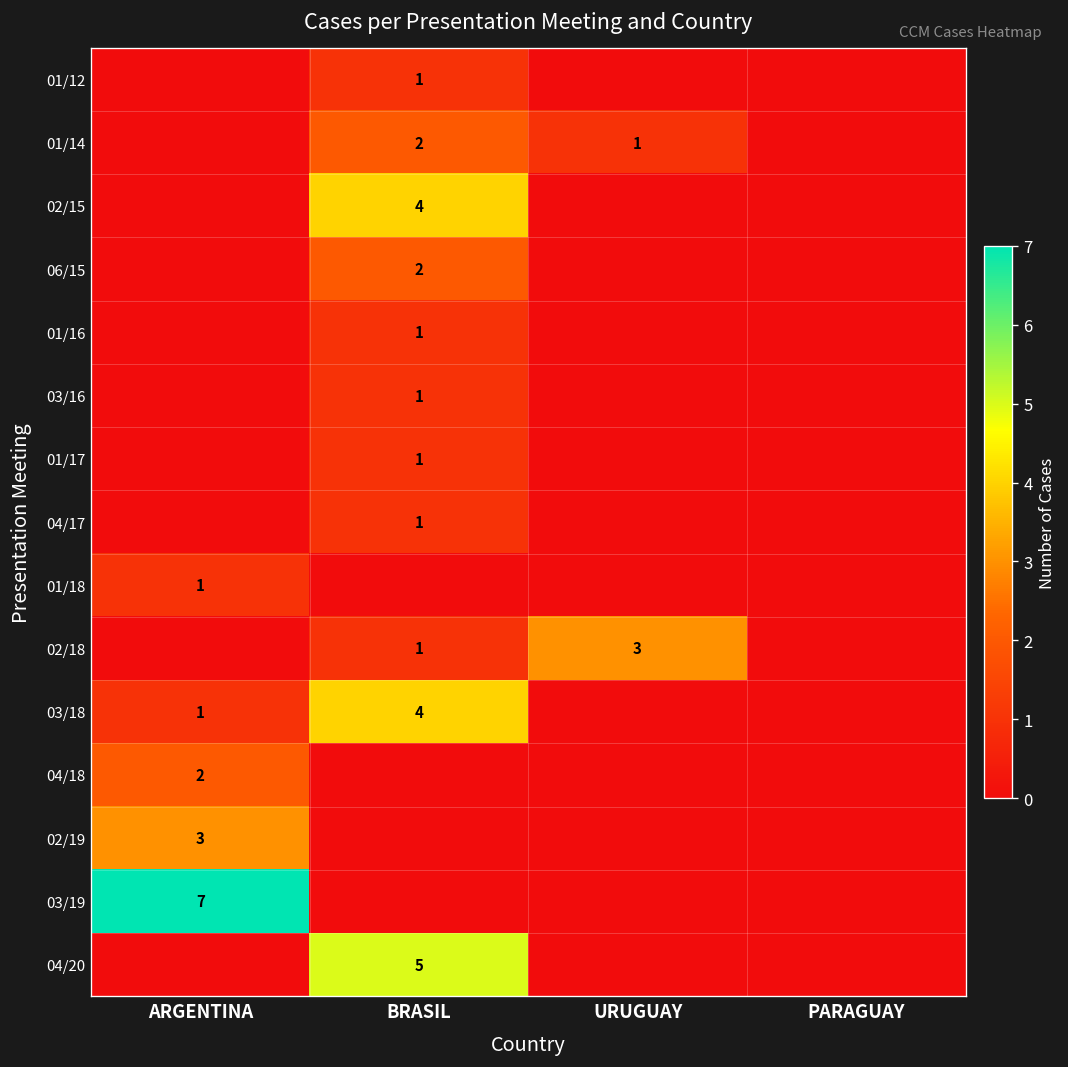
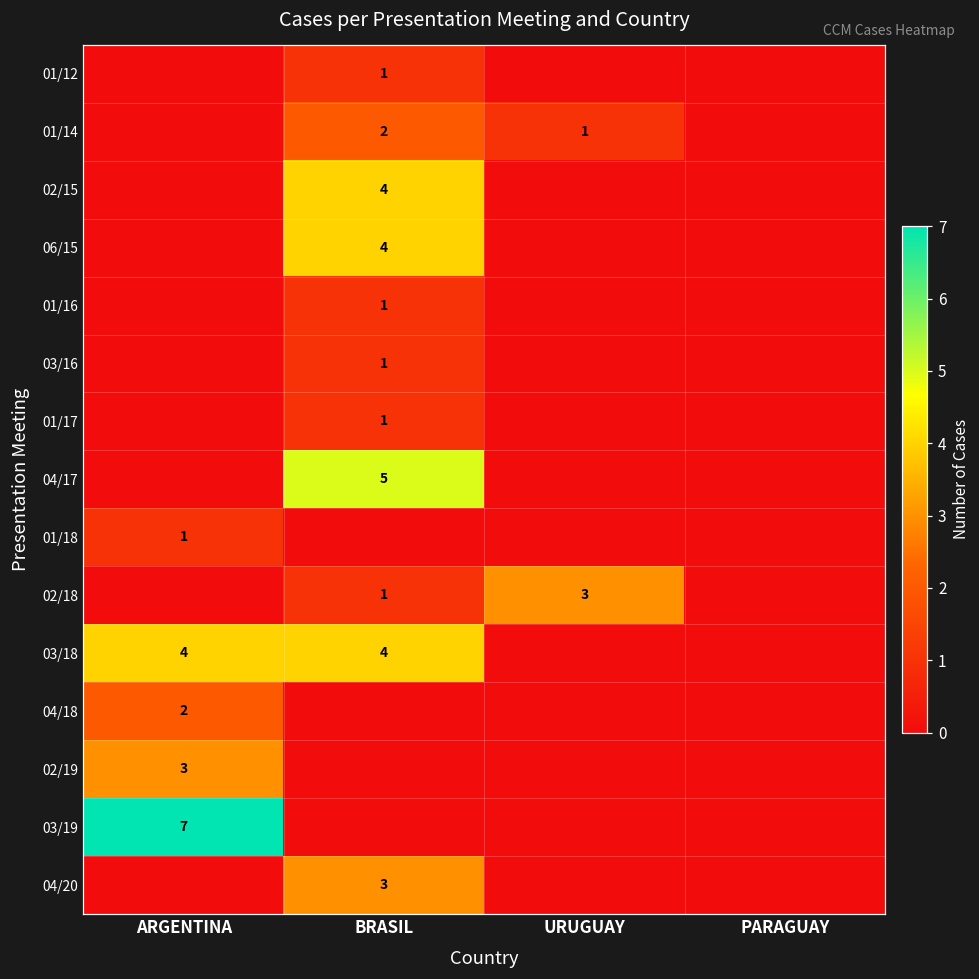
  {
    "01/12": {
      "BRASIL": 1
    },
    "01/14": {
      "BRASIL": 2,
      "URUGUAY": 1
    },
    "02/15": {
      "BRASIL": 4
    },
    "06/15": {
-     "BRASIL": 2
+     "BRASIL": 4
    },
    "01/16": {
      "BRASIL": 1
    },
    "03/16": {
      "BRASIL": 1
    },
    "01/17": {
      "BRASIL": 1
    },
    "04/17": {
-     "BRASIL": 1
+     "BRASIL": 5
    },
    "01/18": {
      "ARGENTINA": 1
    },
    "02/18": {
      "BRASIL": 1,
      "URUGUAY": 3
    },
    "03/18": {
-     "ARGENTINA": 1,
+     "ARGENTINA": 4,
      "BRASIL": 4
    },
    "04/18": {
      "ARGENTINA": 2
    },
    "02/19": {
      "ARGENTINA": 3
    },
    "03/19": {
      "ARGENTINA": 7
    },
    "04/20": {
-     "BRASIL": 5
+     "BRASIL": 3
    }
  }
